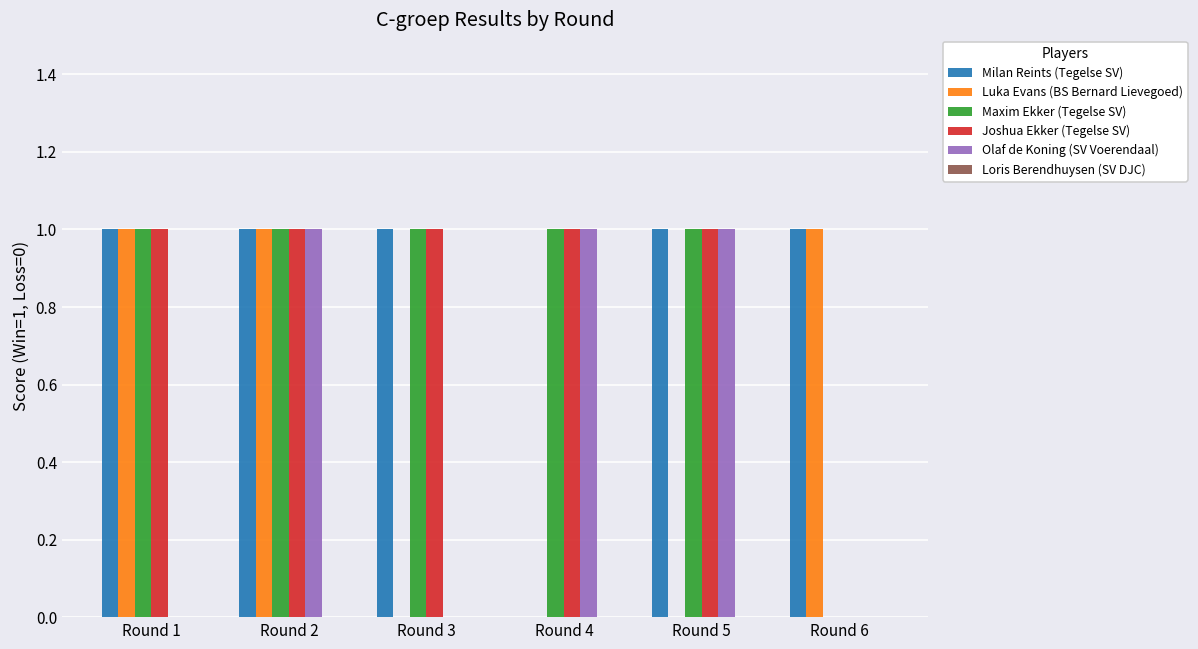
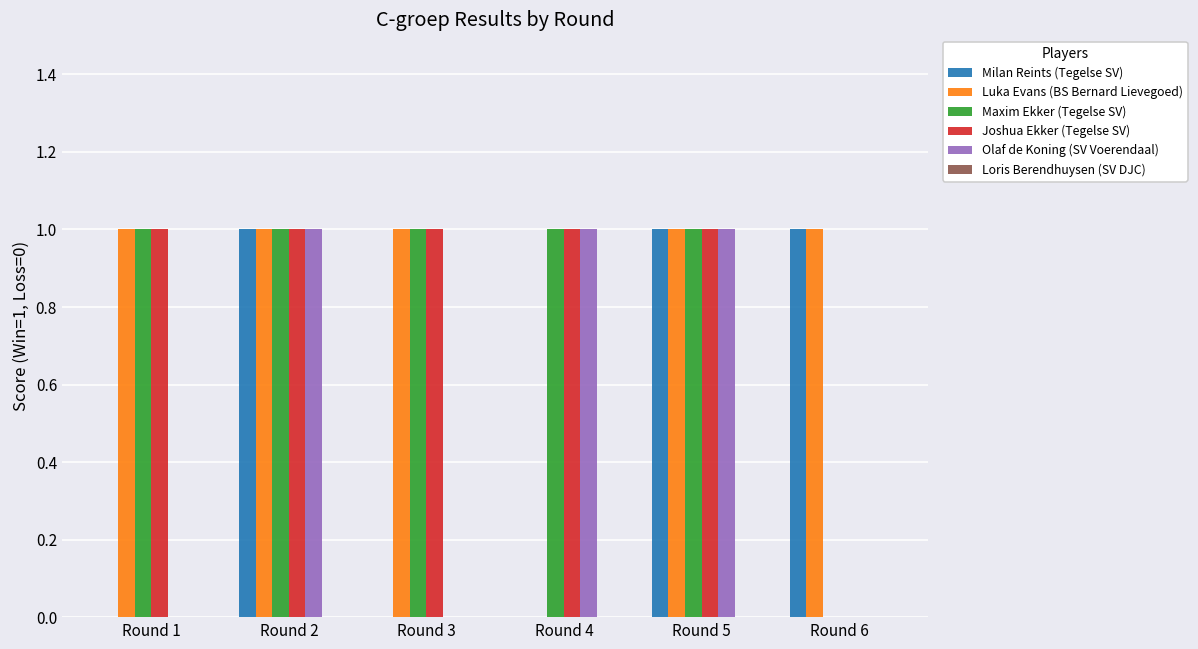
  {
    "Milan Reints (Tegelse SV)": {
-     "Round 1": 1,
+     "Round 1": 0,
      "Round 2": 1,
-     "Round 3": 1,
+     "Round 3": 0,
      "Round 4": 0,
      "Round 5": 1,
      "Round 6": 1
    },
    "Luka Evans (BS Bernard Lievegoed)": {
      "Round 1": 1,
      "Round 2": 1,
-     "Round 3": 0,
+     "Round 3": 1,
      "Round 4": 0,
-     "Round 5": 0,
+     "Round 5": 1,
      "Round 6": 1
    },
    "Maxim Ekker (Tegelse SV)": {
      "Round 1": 1,
      "Round 2": 1,
      "Round 3": 1,
      "Round 4": 1,
      "Round 5": 1,
      "Round 6": 0
    },
    "Joshua Ekker (Tegelse SV)": {
      "Round 1": 1,
      "Round 2": 1,
      "Round 3": 1,
      "Round 4": 1,
      "Round 5": 1,
      "Round 6": 0
    },
    "Olaf de Koning (SV Voerendaal)": {
      "Round 1": 0,
      "Round 2": 1,
      "Round 3": 0,
      "Round 4": 1,
      "Round 5": 1,
      "Round 6": 0
    },
    "Loris Berendhuysen (SV DJC)": {
      "Round 1": 0,
      "Round 2": 0,
      "Round 3": 0,
      "Round 4": 0,
      "Round 5": 0,
      "Round 6": 0
    }
  }
